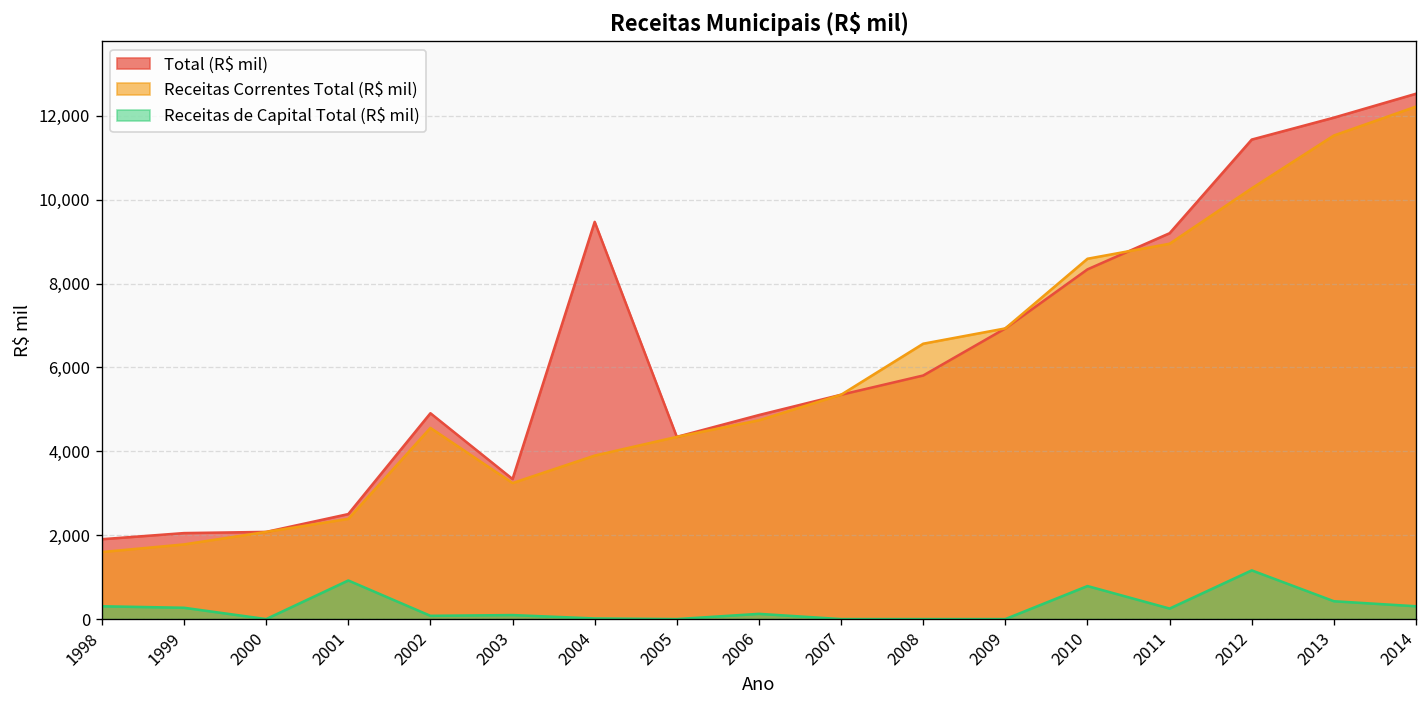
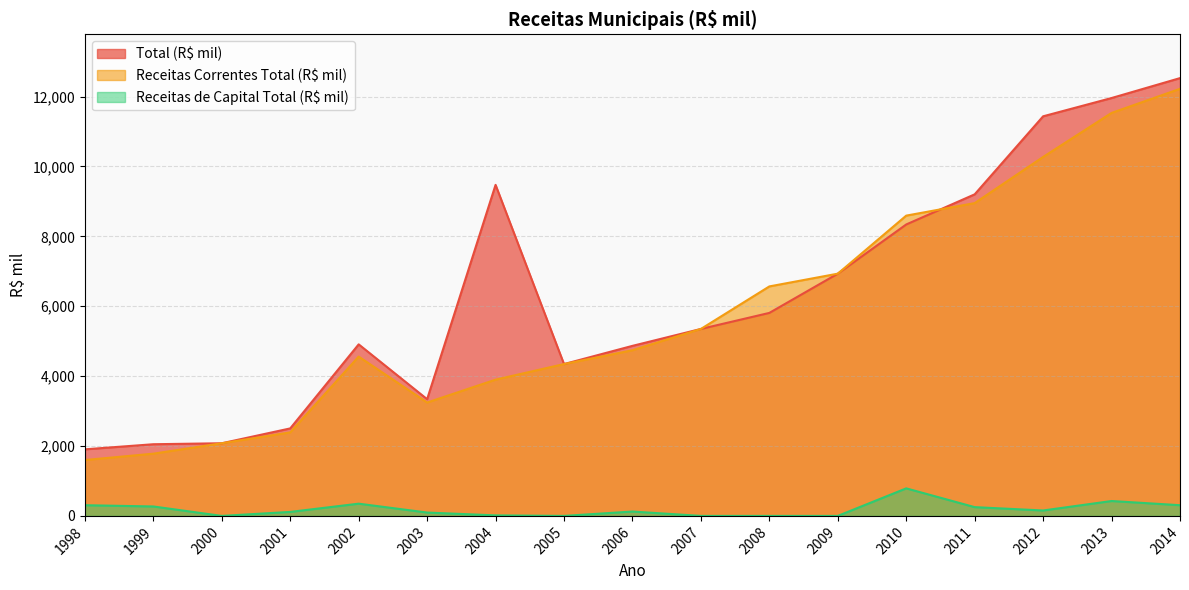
  {
    "Total (R$ mil)": {
      "1998": "1,900",
      "1999": "2,100",
      "2001": "2,500",
      "2002": "4,900",
      "2003": "3,300",
      "2004": "9,500",
      "2006": "4,900",
      "2008": "5,800",
      "2010": "8,300",
      "2011": "9,200",
      "2012": "11,400",
      "2013": "12,000",
      "2014": "12,500"
    },
    "Receitas Correntes Total (R$ mil)": {
      "1998": "1,600",
      "1999": "1,800",
      "2001": "2,400",
      "2002": "4,600",
      "2003": "3,200",
      "2004": "3,900",
      "2006": "4,700",
      "2008": "6,600",
      "2010": "8,600",
      "2011": "9,000",
      "2012": "10,300",
      "2013": "11,500",
      "2014": "12,200"
    },
    "Receitas de Capital Total (R$ mil)": {
      "1998": "300",
      "1999": "300",
      "2000": "0",
-     "2001": "900",
-     "2002": "100",
+     "2001": "100",
+     "2002": "400",
      "2003": "100",
      "2004": "0",
      "2005": "0",
      "2006": "100",
      "2007": "0",
      "2008": "0",
      "2009": "0",
      "2010": "800",
      "2011": "300",
-     "2012": "1,200",
+     "2012": "200",
      "2013": "400",
      "2014": "300"
    }
  }
